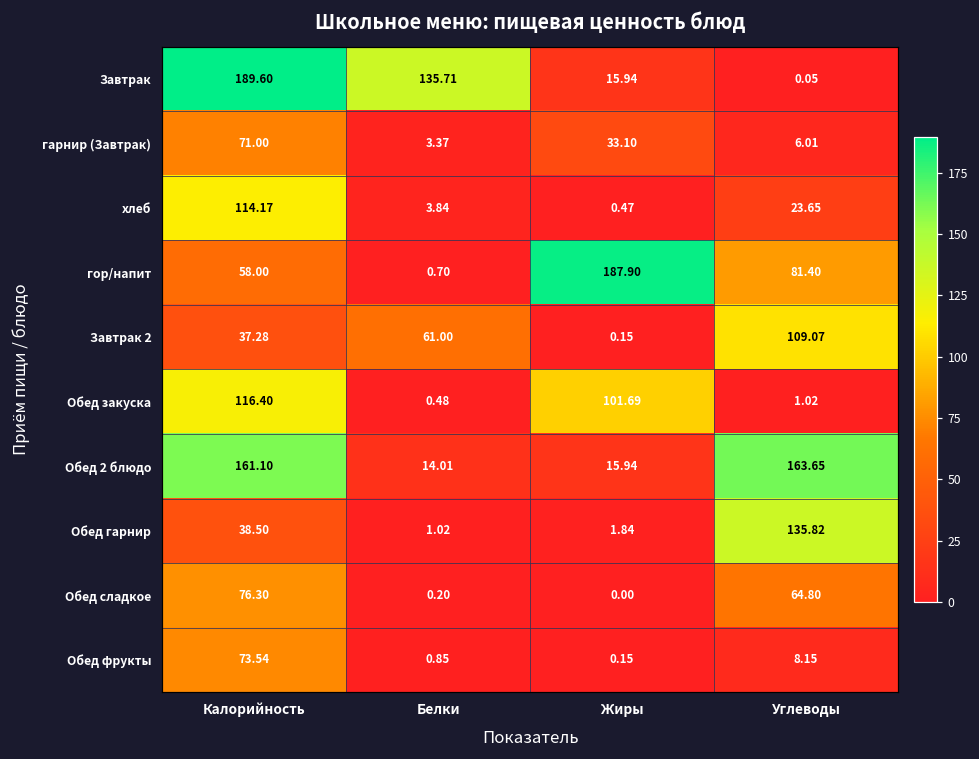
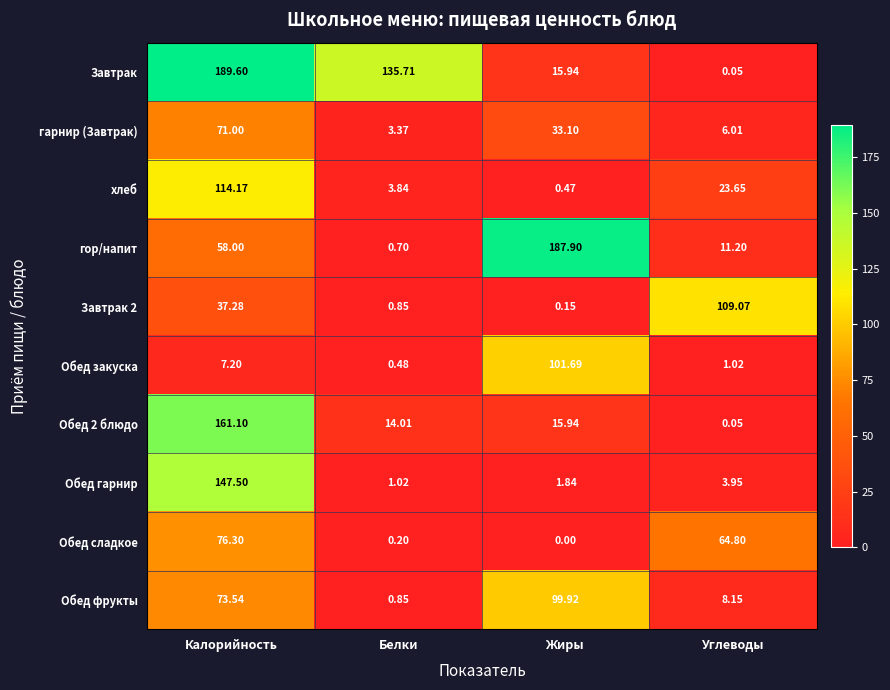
  {
    "Завтрак": {
      "Калорийность": 189.60,
      "Белки": 135.71,
      "Жиры": 15.94,
      "Углеводы": 0.05
    },
    "гарнир (Завтрак)": {
      "Калорийность": 71.00,
      "Белки": 3.37,
      "Жиры": 33.10,
      "Углеводы": 6.01
    },
    "хлеб": {
      "Калорийность": 114.17,
      "Белки": 3.84,
      "Жиры": 0.47,
      "Углеводы": 23.65
    },
    "гор/напит": {
      "Калорийность": 58.00,
      "Белки": 0.70,
      "Жиры": 187.90,
-     "Углеводы": 81.40
+     "Углеводы": 11.20
    },
    "Завтрак 2": {
      "Калорийность": 37.28,
-     "Белки": 61.00,
+     "Белки": 0.85,
      "Жиры": 0.15,
      "Углеводы": 109.07
    },
    "Обед закуска": {
-     "Калорийность": 116.40,
+     "Калорийность": 7.20,
      "Белки": 0.48,
      "Жиры": 101.69,
      "Углеводы": 1.02
    },
    "Обед 2 блюдо": {
      "Калорийность": 161.10,
      "Белки": 14.01,
      "Жиры": 15.94,
-     "Углеводы": 163.65
+     "Углеводы": 0.05
    },
    "Обед гарнир": {
-     "Калорийность": 38.50,
+     "Калорийность": 147.50,
      "Белки": 1.02,
      "Жиры": 1.84,
-     "Углеводы": 135.82
+     "Углеводы": 3.95
    },
    "Обед сладкое": {
      "Калорийность": 76.30,
      "Белки": 0.20,
      "Жиры": 0.00,
      "Углеводы": 64.80
    },
    "Обед фрукты": {
      "Калорийность": 73.54,
      "Белки": 0.85,
-     "Жиры": 0.15,
+     "Жиры": 99.92,
      "Углеводы": 8.15
    }
  }
